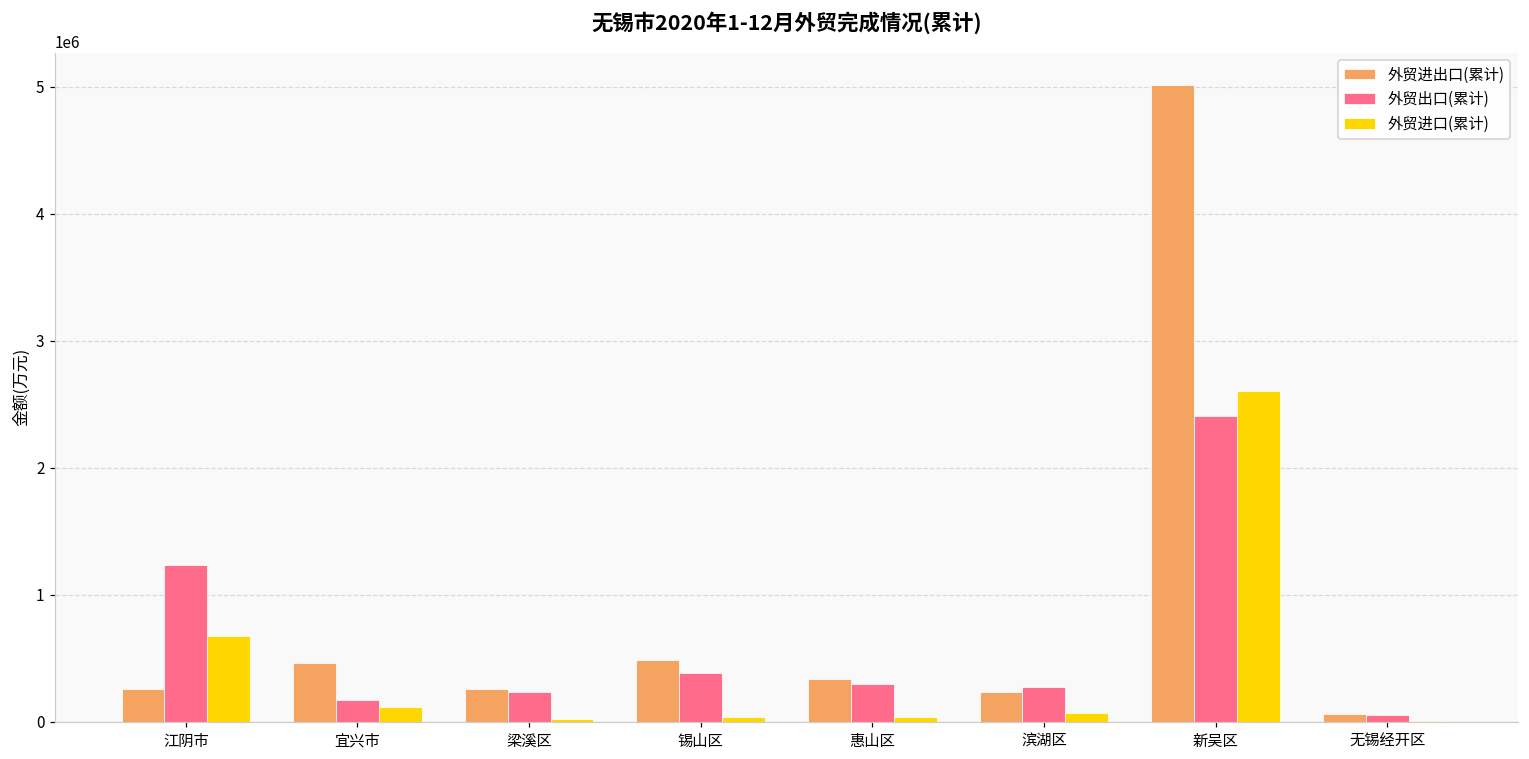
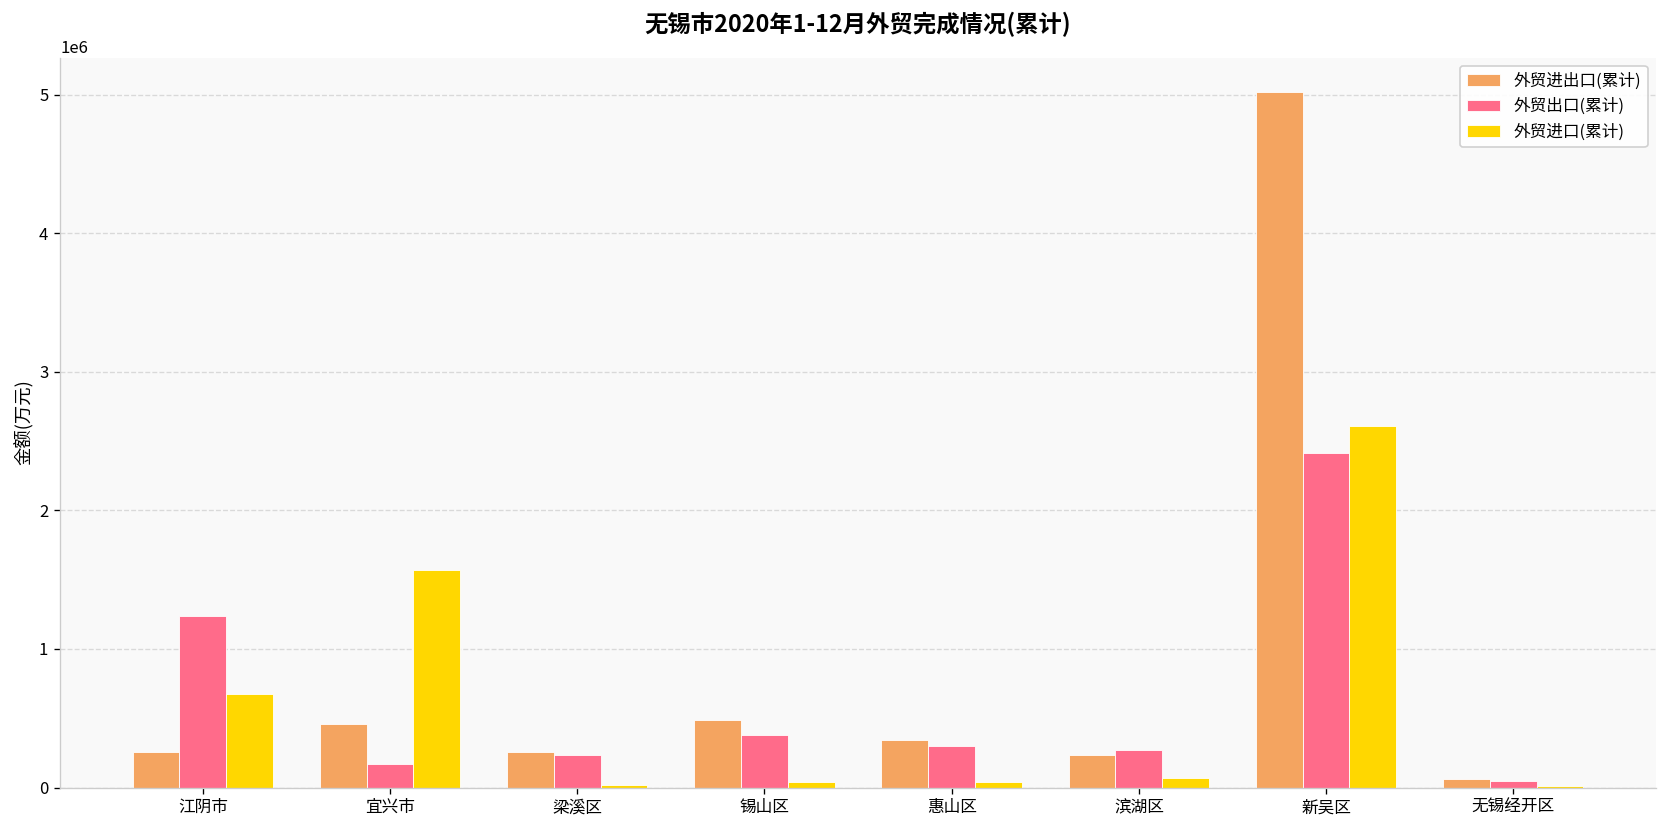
  {
    "外贸进出口(累计)": {
      "江阴市": 260000,
      "宜兴市": 460000,
      "梁溪区": 260000,
      "锡山区": 490000,
      "惠山区": 340000,
      "滨湖区": 230000,
      "新吴区": 5020000,
      "无锡经开区": 60000
    },
    "外贸出口(累计)": {
      "江阴市": 1240000,
      "宜兴市": 170000,
      "梁溪区": 240000,
      "锡山区": 380000,
      "惠山区": 300000,
      "滨湖区": 270000,
      "新吴区": 2410000,
      "无锡经开区": 50000
    },
    "外贸进口(累计)": {
      "江阴市": 680000,
-     "宜兴市": 120000,
+     "宜兴市": 1570000,
      "锡山区": 40000,
      "惠山区": 40000,
      "滨湖区": 70000,
      "新吴区": 2610000
    }
  }
